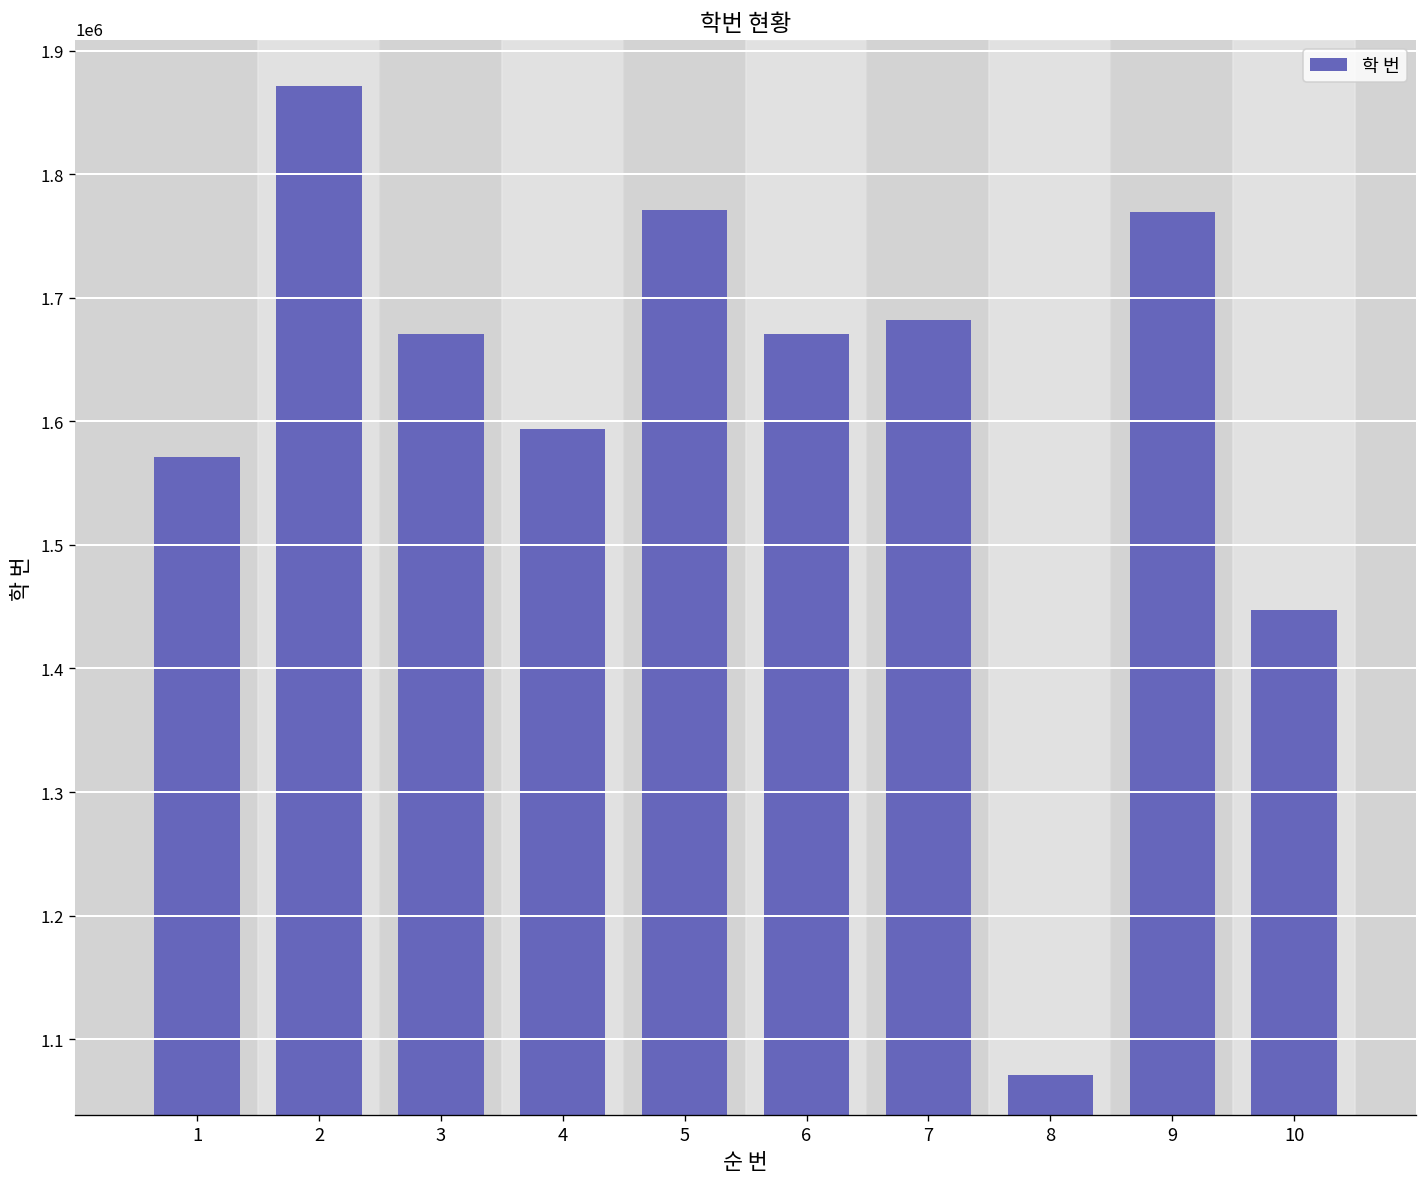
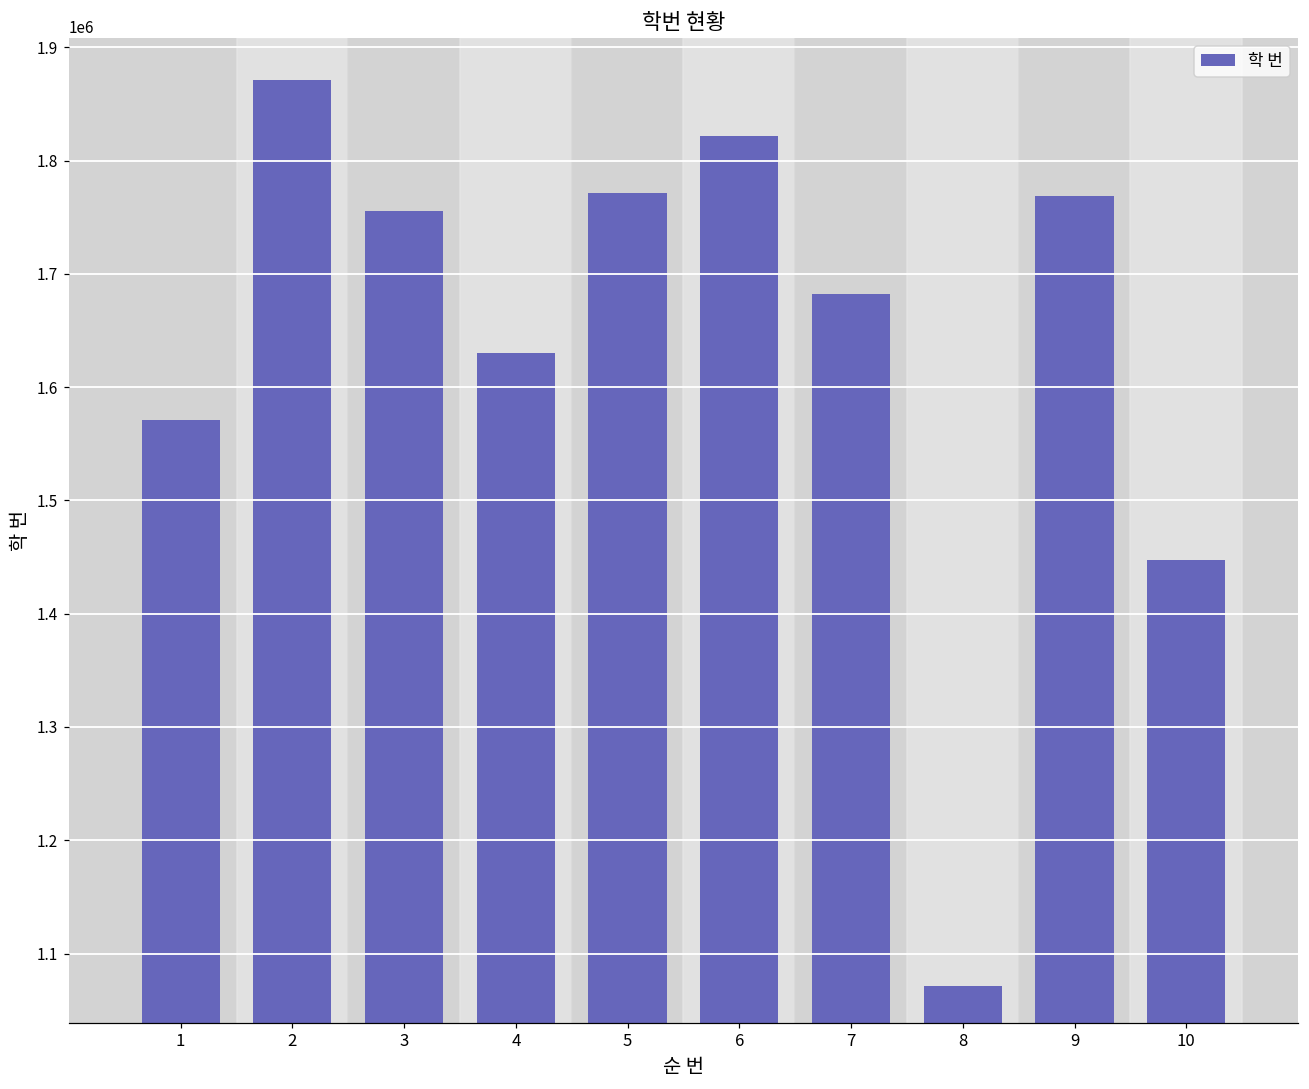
  {
    "1": 1571000,
    "2": 1871000,
-   "3": 1671000,
-   "4": 1594000,
+   "3": 1755000,
+   "4": 1630000,
    "5": 1771000,
-   "6": 1671000,
+   "6": 1822000,
    "7": 1682000,
    "8": 1071000,
    "9": 1769000,
    "10": 1447000
  }
